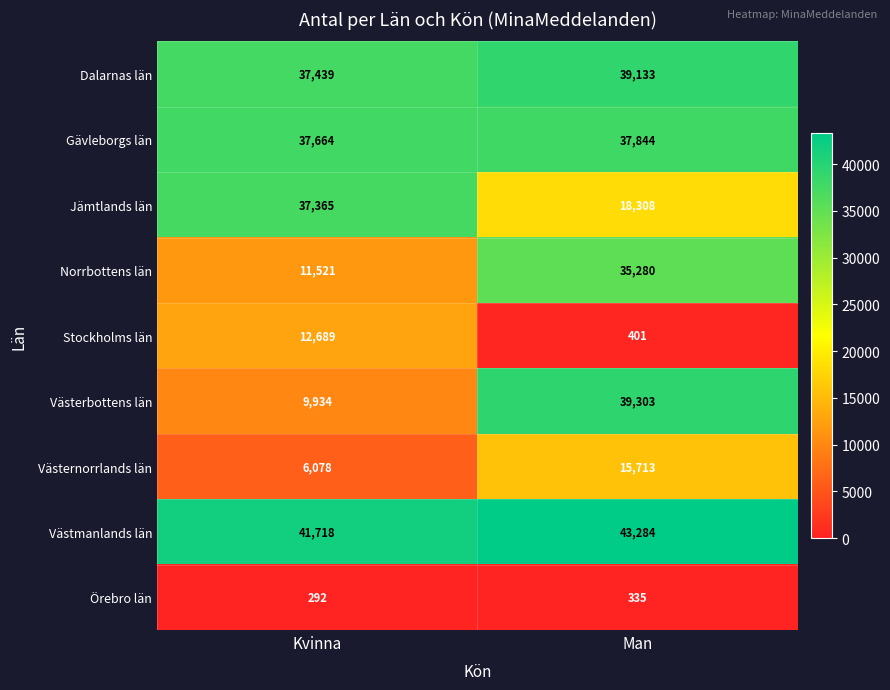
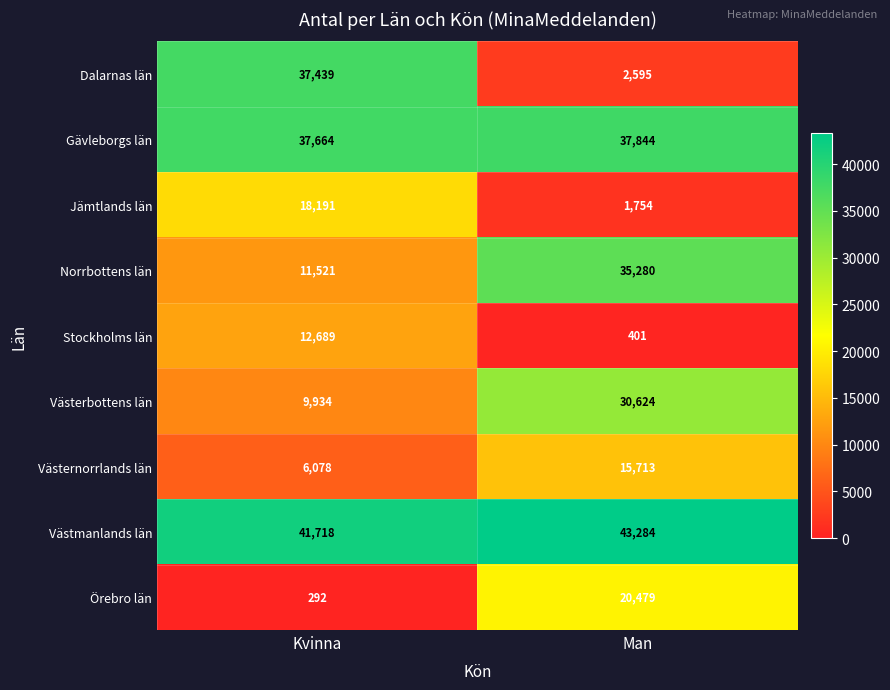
  {
    "Dalarnas län": {
      "Kvinna": "37,439",
-     "Man": "39,133"
+     "Man": "2,595"
    },
    "Gävleborgs län": {
      "Kvinna": "37,664",
      "Man": "37,844"
    },
    "Jämtlands län": {
-     "Kvinna": "37,365",
-     "Man": "18,308"
+     "Kvinna": "18,191",
+     "Man": "1,754"
    },
    "Norrbottens län": {
      "Kvinna": "11,521",
      "Man": "35,280"
    },
    "Stockholms län": {
      "Kvinna": "12,689",
      "Man": "401"
    },
    "Västerbottens län": {
      "Kvinna": "9,934",
-     "Man": "39,303"
+     "Man": "30,624"
    },
    "Västernorrlands län": {
      "Kvinna": "6,078",
      "Man": "15,713"
    },
    "Västmanlands län": {
      "Kvinna": "41,718",
      "Man": "43,284"
    },
    "Örebro län": {
      "Kvinna": "292",
-     "Man": "335"
+     "Man": "20,479"
    }
  }
